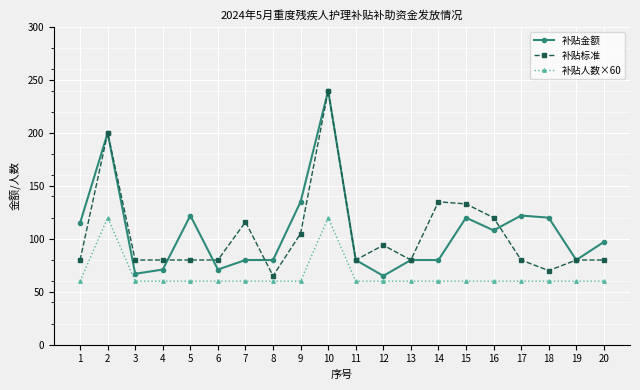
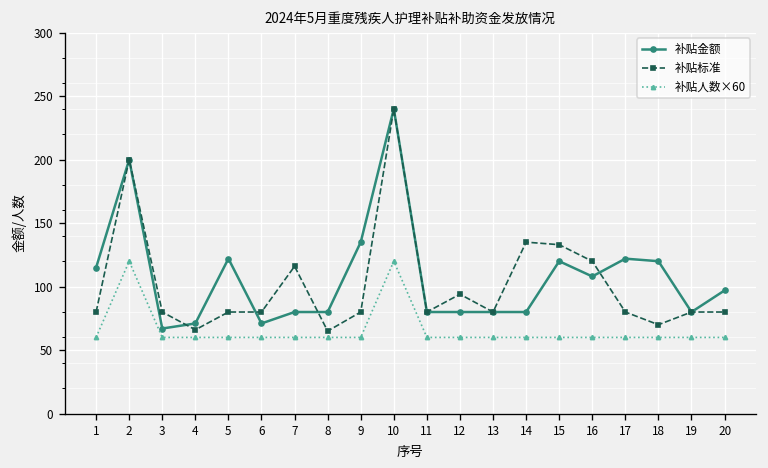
  {
    "补贴金额": {
      "1": 115,
      "3": 67,
      "4": 71,
      "5": 122,
      "6": 71,
      "7": 80,
      "8": 80,
      "9": 135,
-     "12": 65,
+     "12": 80,
      "14": 80,
      "15": 120,
      "16": 108,
      "17": 122,
      "18": 120,
      "20": 97
    },
    "补贴标准": {
      "1": 80,
      "3": 80,
-     "4": 80,
+     "4": 66,
      "5": 80,
      "6": 80,
      "7": 116,
      "8": 65,
-     "9": 105,
+     "9": 80,
      "12": 94,
      "14": 135,
      "15": 133,
      "16": 120,
      "17": 80,
      "18": 70,
      "20": 80
    },
    "补贴人数×60": {
      "1": 60,
      "2": 120,
      "3": 60,
      "4": 60,
      "5": 60,
      "6": 60,
      "7": 60,
      "8": 60,
      "9": 60,
      "10": 120,
      "11": 60,
      "12": 60,
      "13": 60,
      "14": 60,
      "15": 60,
      "16": 60,
      "17": 60,
      "18": 60,
      "19": 60,
      "20": 60
    }
  }
